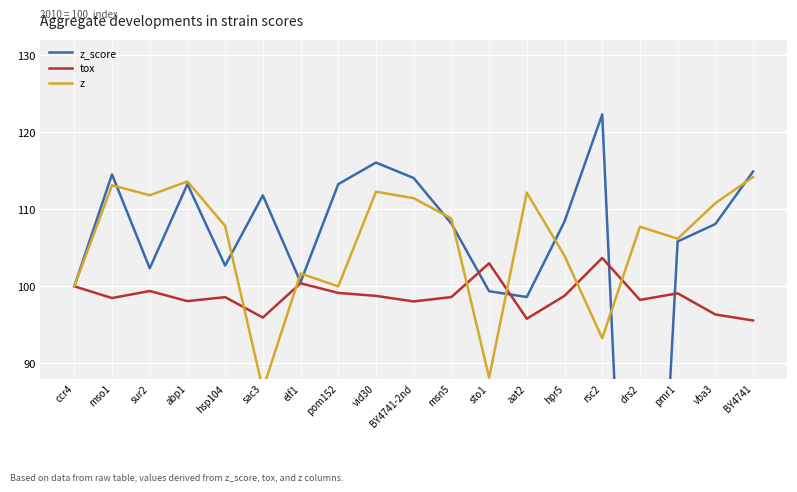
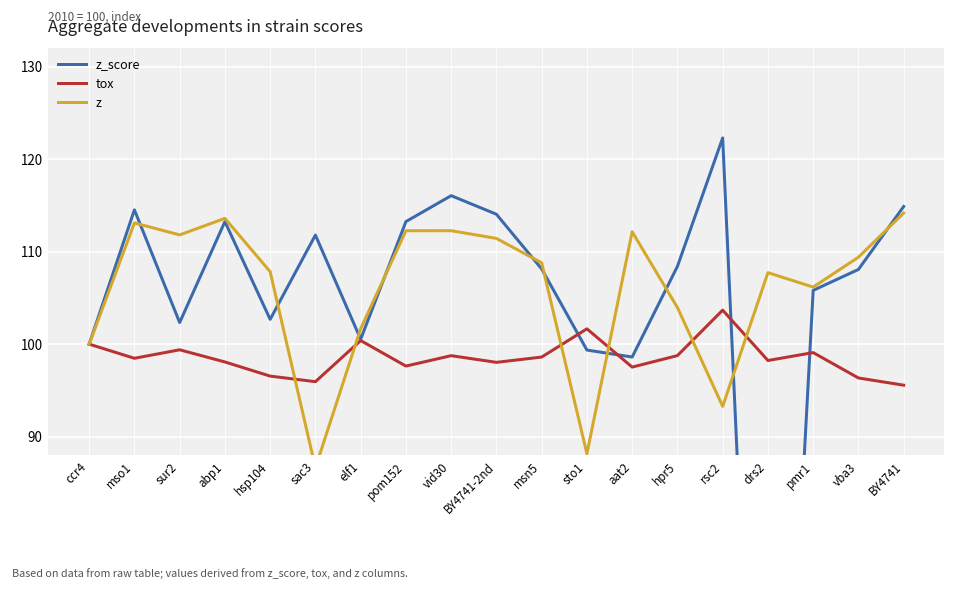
  {
    "z_score": {
      "mso1": 115,
      "sur2": 102,
      "abp1": 113,
      "hsp104": 103,
      "sac3": 112,
      "pom152": 113,
      "vid30": 116,
      "BY4741-2nd": 114,
      "msn5": 108,
      "sto1": 99,
      "aat2": 99,
      "hpr5": 108,
      "rsc2": 122,
      "pmr1": 106,
      "vba3": 108,
      "BY4741": 115
    },
    "tox": {
      "mso1": 98,
      "sur2": 99,
      "abp1": 98,
-     "hsp104": 99,
+     "hsp104": 97,
      "sac3": 96,
-     "pom152": 99,
+     "pom152": 98,
      "vid30": 99,
      "BY4741-2nd": 98,
      "msn5": 99,
-     "sto1": 103,
-     "aat2": 96,
+     "sto1": 102,
+     "aat2": 98,
      "hpr5": 99,
      "rsc2": 104,
      "drs2": 98,
      "pmr1": 99,
      "vba3": 96,
      "BY4741": 96
    },
    "z": {
      "mso1": 113,
      "sur2": 112,
      "abp1": 114,
      "hsp104": 108,
      "elf1": 102,
-     "pom152": 100,
+     "pom152": 112,
      "vid30": 112,
      "BY4741-2nd": 111,
      "msn5": 109,
      "sto1": 88,
      "aat2": 112,
      "hpr5": 104,
      "rsc2": 93,
      "drs2": 108,
      "pmr1": 106,
-     "vba3": 111,
+     "vba3": 109,
      "BY4741": 114
    }
  }
